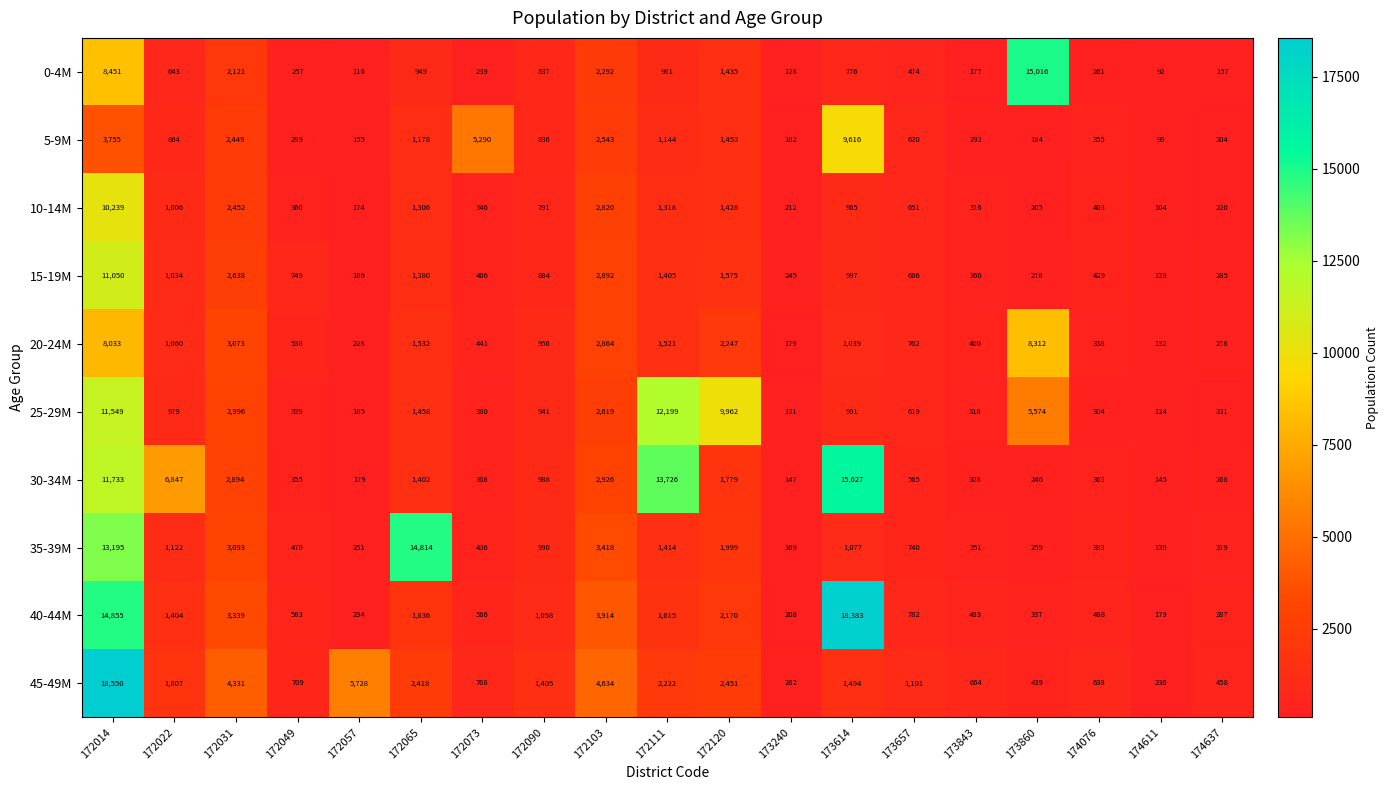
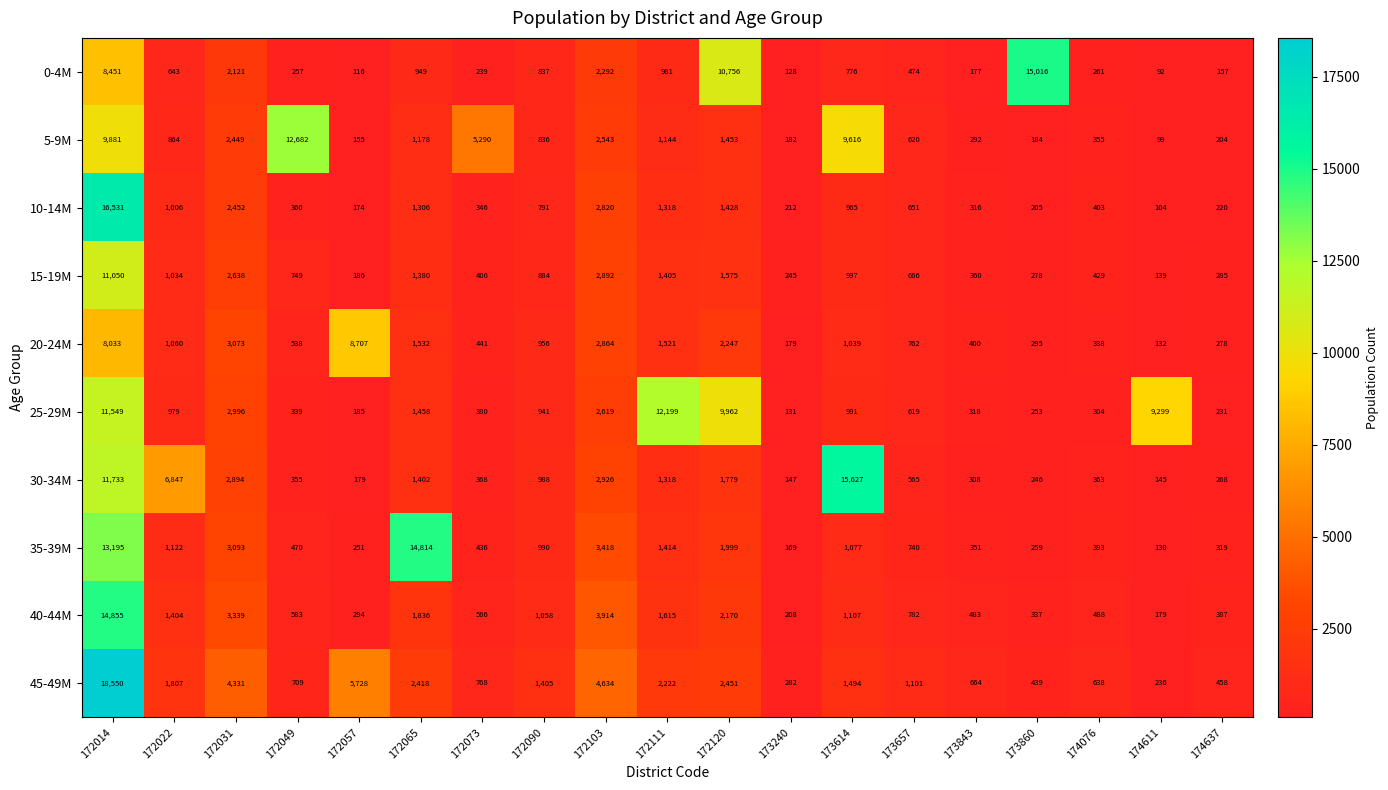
  {
    "0-4M": {
      "172014": "8,451",
      "172022": "643",
      "172031": "2,121",
      "172049": "257",
      "172057": "116",
      "172065": "949",
      "172073": "239",
      "172090": "837",
      "172103": "2,292",
      "172111": "981",
-     "172120": "1,435",
+     "172120": "10,756",
      "173240": "128",
      "173614": "776",
      "173657": "474",
      "173843": "177",
      "173860": "15,016",
      "174076": "261",
      "174611": "92",
      "174637": "157"
    },
    "5-9M": {
-     "172014": "3,755",
+     "172014": "9,881",
      "172022": "864",
      "172031": "2,449",
-     "172049": "299",
+     "172049": "12,682",
      "172057": "155",
      "172065": "1,178",
      "172073": "5,290",
      "172090": "836",
      "172103": "2,543",
      "172111": "1,144",
      "172120": "1,453",
      "173240": "182",
      "173614": "9,616",
      "173657": "620",
      "173843": "292",
      "173860": "184",
      "174076": "355",
      "174611": "99",
      "174637": "204"
    },
    "10-14M": {
-     "172014": "10,239",
+     "172014": "16,531",
      "172022": "1,006",
      "172031": "2,452",
      "172049": "360",
      "172057": "174",
      "172065": "1,306",
      "172073": "346",
      "172090": "791",
      "172103": "2,820",
      "172111": "1,318",
      "172120": "1,428",
      "173240": "212",
      "173614": "965",
      "173657": "651",
      "173843": "316",
      "173860": "205",
      "174076": "403",
      "174611": "104",
      "174637": "220"
    },
    "15-19M": {
      "172014": "11,050",
      "172022": "1,034",
      "172031": "2,638",
      "172049": "749",
      "172057": "186",
      "172065": "1,380",
      "172073": "406",
      "172090": "884",
      "172103": "2,892",
      "172111": "1,405",
      "172120": "1,575",
      "173240": "245",
      "173614": "997",
      "173657": "666",
      "173843": "360",
      "173860": "278",
      "174076": "429",
      "174611": "139",
      "174637": "285"
    },
    "20-24M": {
      "172014": "8,033",
      "172022": "1,060",
      "172031": "3,073",
      "172049": "538",
-     "172057": "228",
+     "172057": "8,707",
      "172065": "1,532",
      "172073": "441",
      "172090": "956",
      "172103": "2,864",
      "172111": "1,521",
      "172120": "2,247",
      "173240": "179",
      "173614": "1,039",
      "173657": "762",
      "173843": "400",
-     "173860": "8,312",
+     "173860": "295",
      "174076": "338",
      "174611": "132",
      "174637": "278"
    },
    "25-29M": {
      "172014": "11,549",
      "172022": "979",
      "172031": "2,996",
      "172049": "339",
      "172057": "185",
      "172065": "1,458",
      "172073": "380",
      "172090": "941",
      "172103": "2,619",
      "172111": "12,199",
      "172120": "9,962",
      "173240": "131",
      "173614": "991",
      "173657": "619",
      "173843": "318",
-     "173860": "5,574",
+     "173860": "253",
      "174076": "304",
-     "174611": "124",
+     "174611": "9,299",
      "174637": "231"
    },
    "30-34M": {
      "172014": "11,733",
      "172022": "6,847",
      "172031": "2,894",
      "172049": "355",
      "172057": "179",
      "172065": "1,402",
      "172073": "368",
      "172090": "988",
      "172103": "2,926",
-     "172111": "13,726",
+     "172111": "1,318",
      "172120": "1,779",
      "173240": "147",
      "173614": "15,627",
      "173657": "565",
      "173843": "308",
      "173860": "246",
      "174076": "363",
      "174611": "145",
      "174637": "268"
    },
    "35-39M": {
      "172014": "13,195",
      "172022": "1,122",
      "172031": "3,093",
      "172049": "470",
      "172057": "251",
      "172065": "14,814",
      "172073": "436",
      "172090": "990",
      "172103": "3,418",
      "172111": "1,414",
      "172120": "1,999",
      "173240": "169",
      "173614": "1,077",
      "173657": "740",
      "173843": "351",
      "173860": "259",
      "174076": "393",
      "174611": "130",
      "174637": "319"
    },
    "40-44M": {
      "172014": "14,855",
      "172022": "1,404",
      "172031": "3,339",
      "172049": "583",
      "172057": "294",
      "172065": "1,836",
      "172073": "566",
      "172090": "1,058",
      "172103": "3,914",
      "172111": "1,615",
      "172120": "2,170",
      "173240": "208",
-     "173614": "18,383",
+     "173614": "1,107",
      "173657": "782",
      "173843": "483",
      "173860": "337",
      "174076": "488",
      "174611": "179",
      "174637": "387"
    },
    "45-49M": {
      "172014": "18,550",
      "172022": "1,807",
      "172031": "4,331",
      "172049": "709",
      "172057": "5,728",
      "172065": "2,418",
      "172073": "768",
      "172090": "1,405",
      "172103": "4,634",
      "172111": "2,222",
      "172120": "2,451",
      "173240": "282",
      "173614": "1,494",
      "173657": "1,101",
      "173843": "664",
      "173860": "439",
      "174076": "638",
      "174611": "236",
      "174637": "458"
    }
  }
